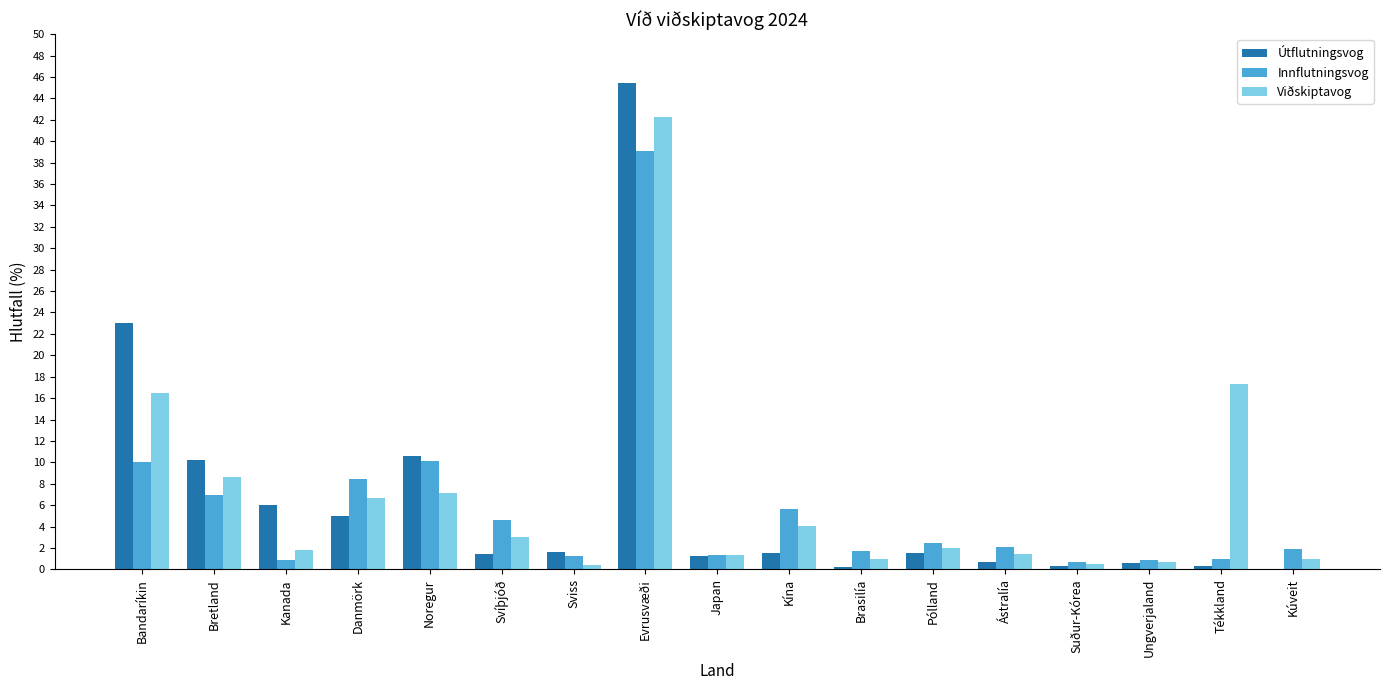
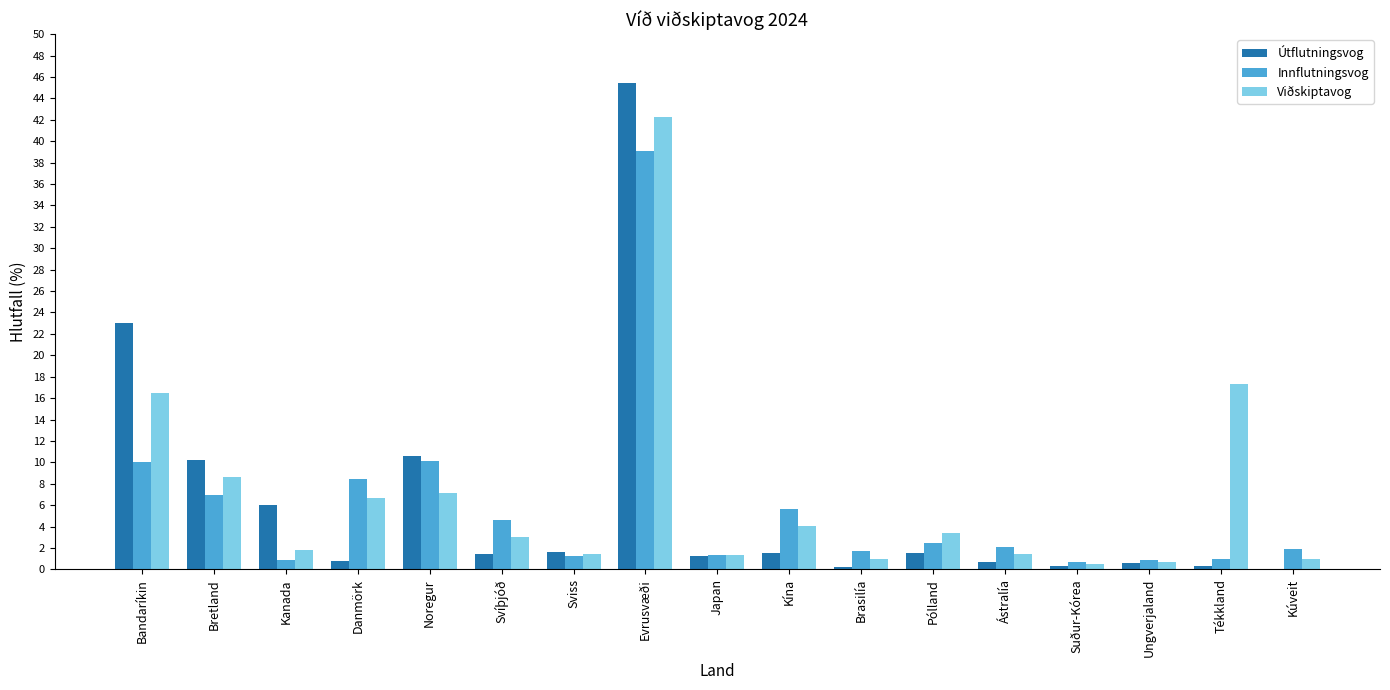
  {
    "Útflutningsvog": {
      "Bandaríkin": 23.0,
      "Bretland": 10.3,
      "Kanada": 6.0,
-     "Danmörk": 5.0,
+     "Danmörk": 0.8,
      "Noregur": 10.6,
      "Svíþjóð": 1.5,
      "Sviss": 1.6,
      "Evrusvæði": 45.5,
      "Japan": 1.2,
      "Kína": 1.5,
      "Pólland": 1.6,
      "Ástralía": 0.7,
      "Suður-Kórea": 0.3,
      "Ungverjaland": 0.6,
      "Tékkland": 0.3
    },
    "Innflutningsvog": {
      "Bandaríkin": 10.1,
      "Bretland": 6.9,
      "Kanada": 0.9,
      "Danmörk": 8.4,
      "Noregur": 10.2,
      "Svíþjóð": 4.6,
      "Sviss": 1.3,
      "Evrusvæði": 39.1,
      "Japan": 1.4,
      "Kína": 5.7,
      "Brasilía": 1.8,
      "Pólland": 2.5,
      "Ástralía": 2.1,
      "Suður-Kórea": 0.7,
      "Ungverjaland": 0.9,
      "Tékkland": 0.9,
      "Kúveit": 1.9
    },
    "Viðskiptavog": {
      "Bandaríkin": 16.5,
      "Bretland": 8.6,
      "Kanada": 1.8,
      "Danmörk": 6.7,
      "Noregur": 7.2,
      "Svíþjóð": 3.0,
-     "Sviss": 0.4,
+     "Sviss": 1.4,
      "Evrusvæði": 42.3,
      "Japan": 1.3,
      "Kína": 4.0,
      "Brasilía": 1.0,
-     "Pólland": 2.0,
+     "Pólland": 3.4,
      "Ástralía": 1.4,
      "Suður-Kórea": 0.5,
      "Ungverjaland": 0.7,
      "Tékkland": 17.3,
      "Kúveit": 1.0
    }
  }
